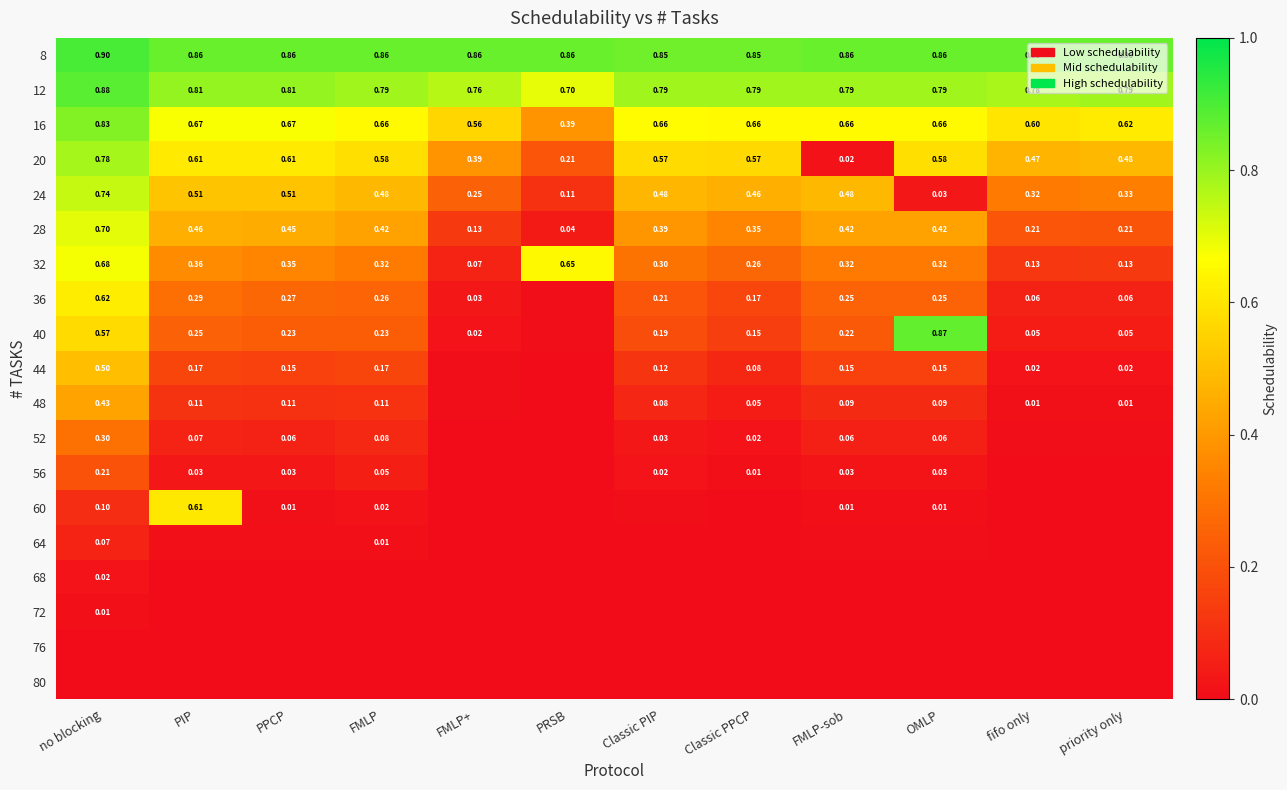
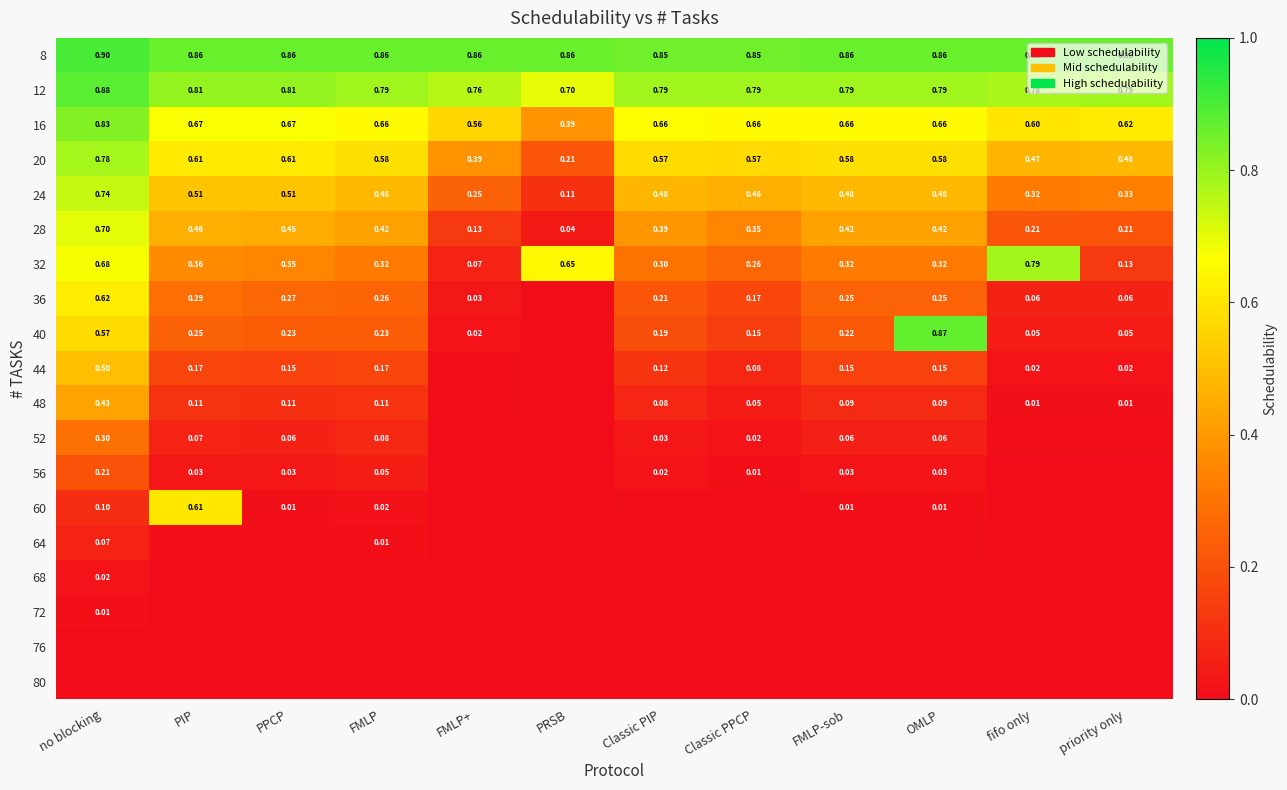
  {
    "8": {
      "no blocking": 0.90,
      "PIP": 0.86,
      "PPCP": 0.86,
      "FMLP": 0.86,
      "FMLP+": 0.86,
      "PRSB": 0.86,
      "Classic PIP": 0.85,
      "Classic PPCP": 0.85,
      "FMLP-sob": 0.86,
      "OMLP": 0.86
    },
    "12": {
      "no blocking": 0.88,
      "PIP": 0.81,
      "PPCP": 0.81,
      "FMLP": 0.79,
      "FMLP+": 0.76,
      "PRSB": 0.70,
      "Classic PIP": 0.79,
      "Classic PPCP": 0.79,
      "FMLP-sob": 0.79,
      "OMLP": 0.79
    },
    "16": {
      "no blocking": 0.83,
      "PIP": 0.67,
      "PPCP": 0.67,
      "FMLP": 0.66,
      "FMLP+": 0.56,
      "PRSB": 0.39,
      "Classic PIP": 0.66,
      "Classic PPCP": 0.66,
      "FMLP-sob": 0.66,
      "OMLP": 0.66,
      "fifo only": 0.60,
      "priority only": 0.62
    },
    "20": {
      "no blocking": 0.78,
      "PIP": 0.61,
      "PPCP": 0.61,
      "FMLP": 0.58,
      "FMLP+": 0.39,
      "PRSB": 0.21,
      "Classic PIP": 0.57,
      "Classic PPCP": 0.57,
-     "FMLP-sob": 0.02,
+     "FMLP-sob": 0.58,
      "OMLP": 0.58,
      "fifo only": 0.47,
      "priority only": 0.48
    },
    "24": {
      "no blocking": 0.74,
      "PIP": 0.51,
      "PPCP": 0.51,
      "FMLP": 0.48,
      "FMLP+": 0.25,
      "PRSB": 0.11,
      "Classic PIP": 0.48,
      "Classic PPCP": 0.46,
      "FMLP-sob": 0.48,
-     "OMLP": 0.03,
+     "OMLP": 0.48,
      "fifo only": 0.32,
      "priority only": 0.33
    },
    "28": {
      "no blocking": 0.70,
      "PIP": 0.46,
      "PPCP": 0.45,
      "FMLP": 0.42,
      "FMLP+": 0.13,
      "PRSB": 0.04,
      "Classic PIP": 0.39,
      "Classic PPCP": 0.35,
      "FMLP-sob": 0.42,
      "OMLP": 0.42,
      "fifo only": 0.21,
      "priority only": 0.21
    },
    "32": {
      "no blocking": 0.68,
      "PIP": 0.36,
      "PPCP": 0.35,
      "FMLP": 0.32,
      "FMLP+": 0.07,
      "PRSB": 0.65,
      "Classic PIP": 0.30,
      "Classic PPCP": 0.26,
      "FMLP-sob": 0.32,
      "OMLP": 0.32,
-     "fifo only": 0.13,
+     "fifo only": 0.79,
      "priority only": 0.13
    },
    "36": {
      "no blocking": 0.62,
      "PIP": 0.29,
      "PPCP": 0.27,
      "FMLP": 0.26,
      "FMLP+": 0.03,
      "Classic PIP": 0.21,
      "Classic PPCP": 0.17,
      "FMLP-sob": 0.25,
      "OMLP": 0.25,
      "fifo only": 0.06,
      "priority only": 0.06
    },
    "40": {
      "no blocking": 0.57,
      "PIP": 0.25,
      "PPCP": 0.23,
      "FMLP": 0.23,
      "FMLP+": 0.02,
      "Classic PIP": 0.19,
      "Classic PPCP": 0.15,
      "FMLP-sob": 0.22,
      "OMLP": 0.87,
      "fifo only": 0.05,
      "priority only": 0.05
    },
    "44": {
      "no blocking": 0.50,
      "PIP": 0.17,
      "PPCP": 0.15,
      "FMLP": 0.17,
      "Classic PIP": 0.12,
      "Classic PPCP": 0.08,
      "FMLP-sob": 0.15,
      "OMLP": 0.15,
      "fifo only": 0.02,
      "priority only": 0.02
    },
    "48": {
      "no blocking": 0.43,
      "PIP": 0.11,
      "PPCP": 0.11,
      "FMLP": 0.11,
      "Classic PIP": 0.08,
      "Classic PPCP": 0.05,
      "FMLP-sob": 0.09,
      "OMLP": 0.09,
      "fifo only": 0.01,
      "priority only": 0.01
    },
    "52": {
      "no blocking": 0.30,
      "PIP": 0.07,
      "PPCP": 0.06,
      "FMLP": 0.08,
      "Classic PIP": 0.03,
      "Classic PPCP": 0.02,
      "FMLP-sob": 0.06,
      "OMLP": 0.06
    },
    "56": {
      "no blocking": 0.21,
      "PIP": 0.03,
      "PPCP": 0.03,
      "FMLP": 0.05,
      "Classic PIP": 0.02,
      "Classic PPCP": 0.01,
      "FMLP-sob": 0.03,
      "OMLP": 0.03
    },
    "60": {
      "no blocking": 0.10,
      "PIP": 0.61,
      "PPCP": 0.01,
      "FMLP": 0.02,
      "FMLP-sob": 0.01,
      "OMLP": 0.01
    },
    "64": {
      "no blocking": 0.07,
      "FMLP": 0.01
    },
    "68": {
      "no blocking": 0.02
    },
    "72": {
      "no blocking": 0.01
    }
  }
